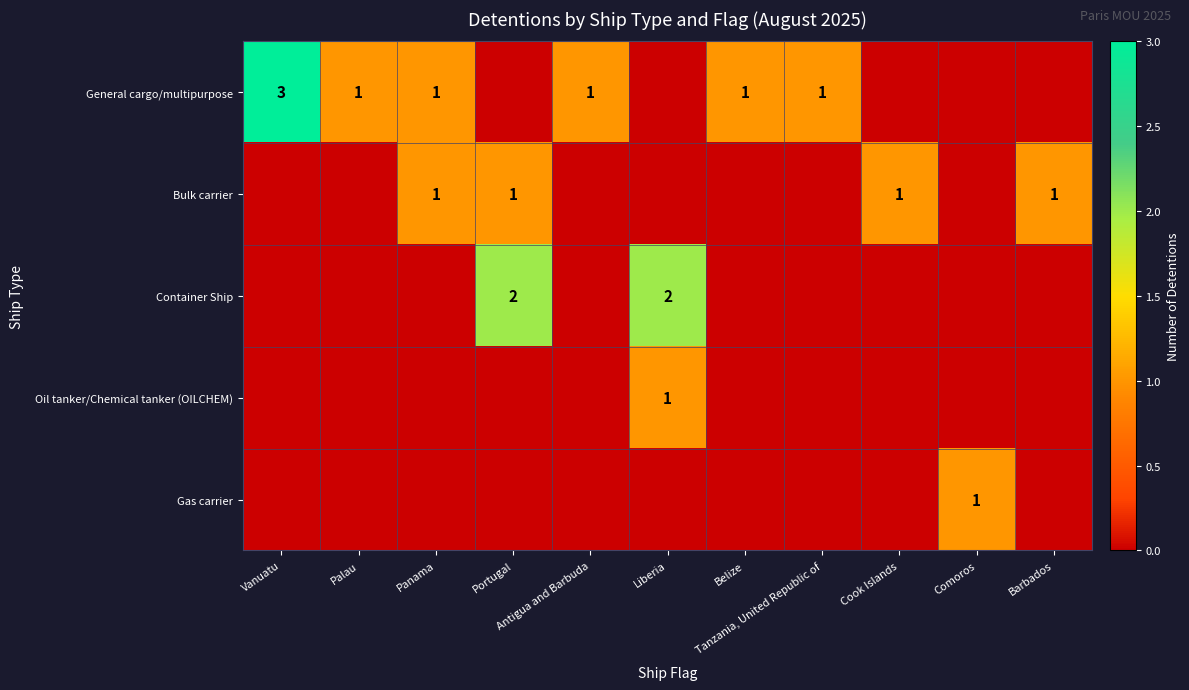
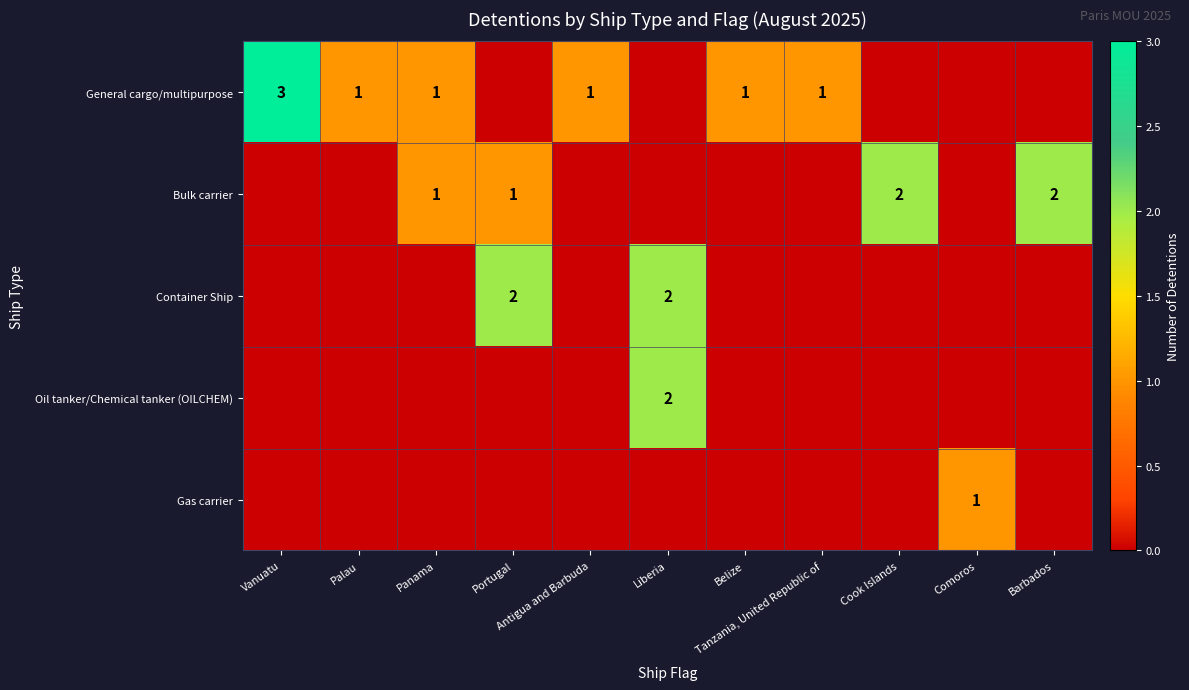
  {
    "General cargo/multipurpose": {
      "Vanuatu": 3,
      "Palau": 1,
      "Panama": 1,
      "Antigua and Barbuda": 1,
      "Belize": 1,
      "Tanzania, United Republic of": 1
    },
    "Bulk carrier": {
      "Panama": 1,
      "Portugal": 1,
-     "Cook Islands": 1,
-     "Barbados": 1
+     "Cook Islands": 2,
+     "Barbados": 2
    },
    "Container Ship": {
      "Portugal": 2,
      "Liberia": 2
    },
    "Oil tanker/Chemical tanker (OILCHEM)": {
-     "Liberia": 1
+     "Liberia": 2
    },
    "Gas carrier": {
      "Comoros": 1
    }
  }
